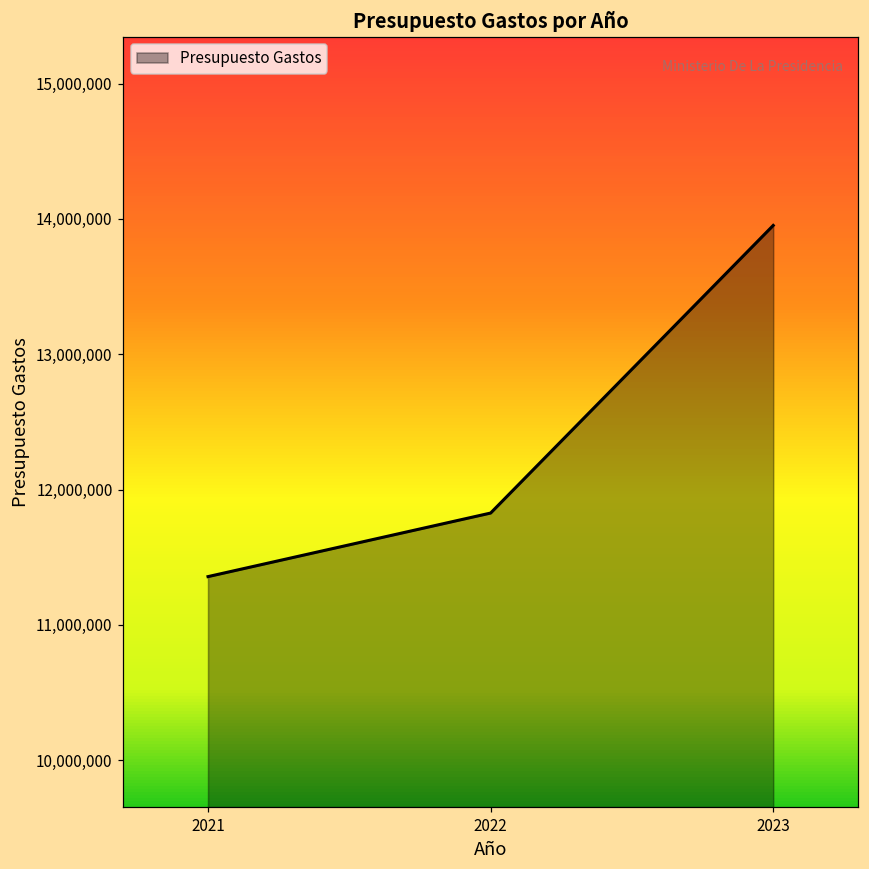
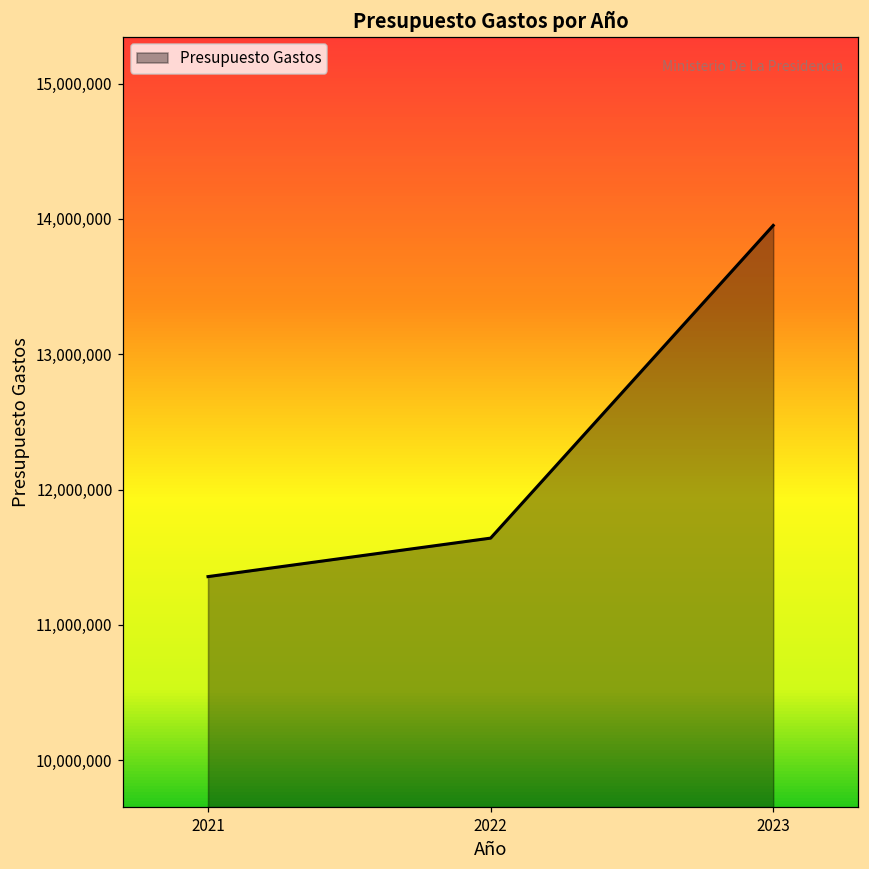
  {
    "2021": "11,360,000",
-   "2022": "11,830,000",
+   "2022": "11,640,000",
    "2023": "13,950,000"
  }
